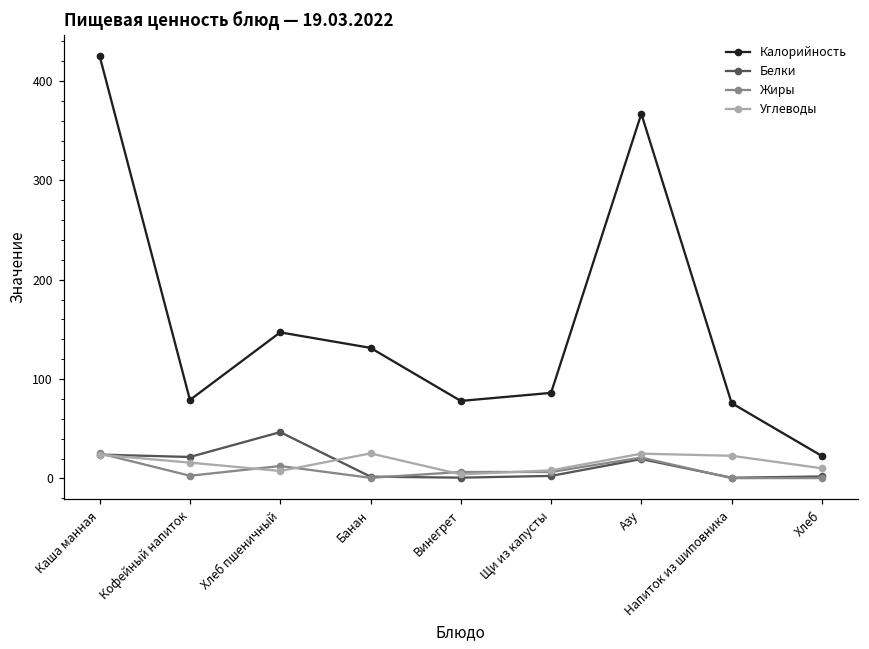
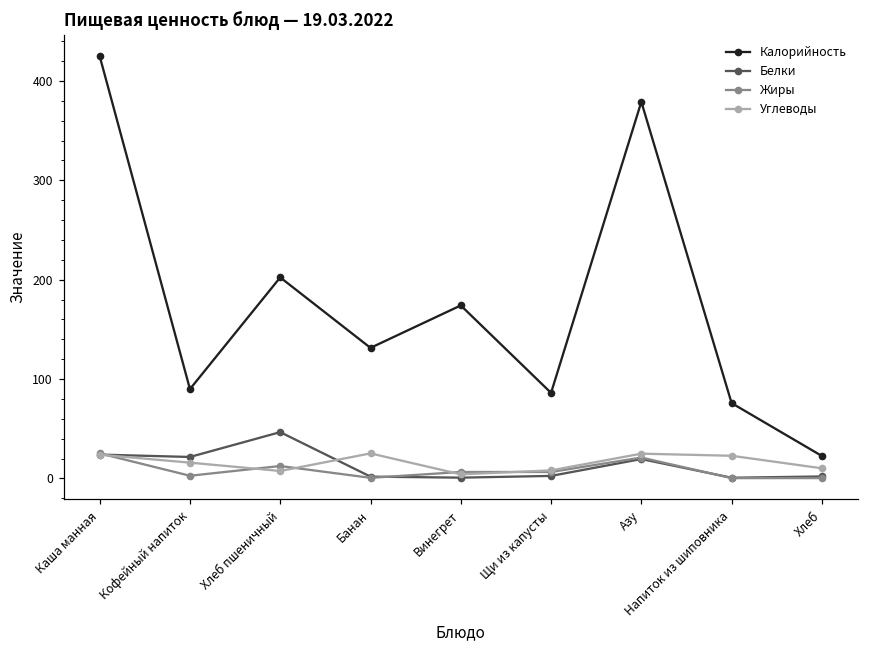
  {
    "Калорийность": {
      "Каша манная": 430,
-     "Кофейный напиток": 80,
-     "Хлеб пшеничный": 150,
+     "Кофейный напиток": 90,
+     "Хлеб пшеничный": 200,
      "Банан": 130,
-     "Винегрет": 80,
+     "Винегрет": 170,
      "Щи из капусты": 90,
-     "Азу": 370,
+     "Азу": 380,
      "Напиток из шиповника": 80,
      "Хлеб": 20
    },
    "Белки": {
      "Кофейный напиток": 20,
      "Хлеб пшеничный": 50,
      "Винегрет": 0,
      "Щи из капусты": 0
    }
  }
